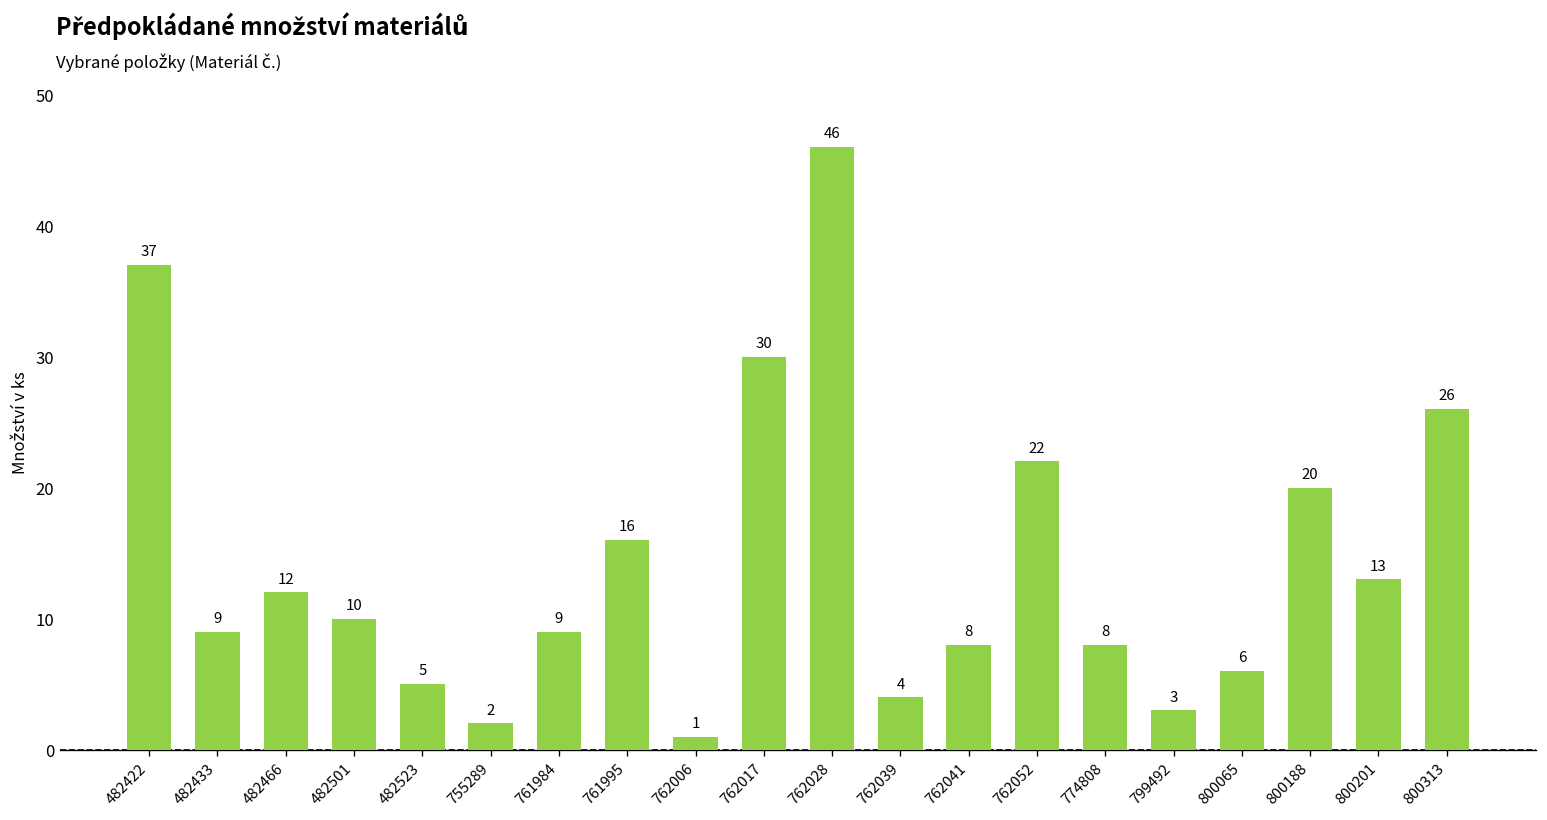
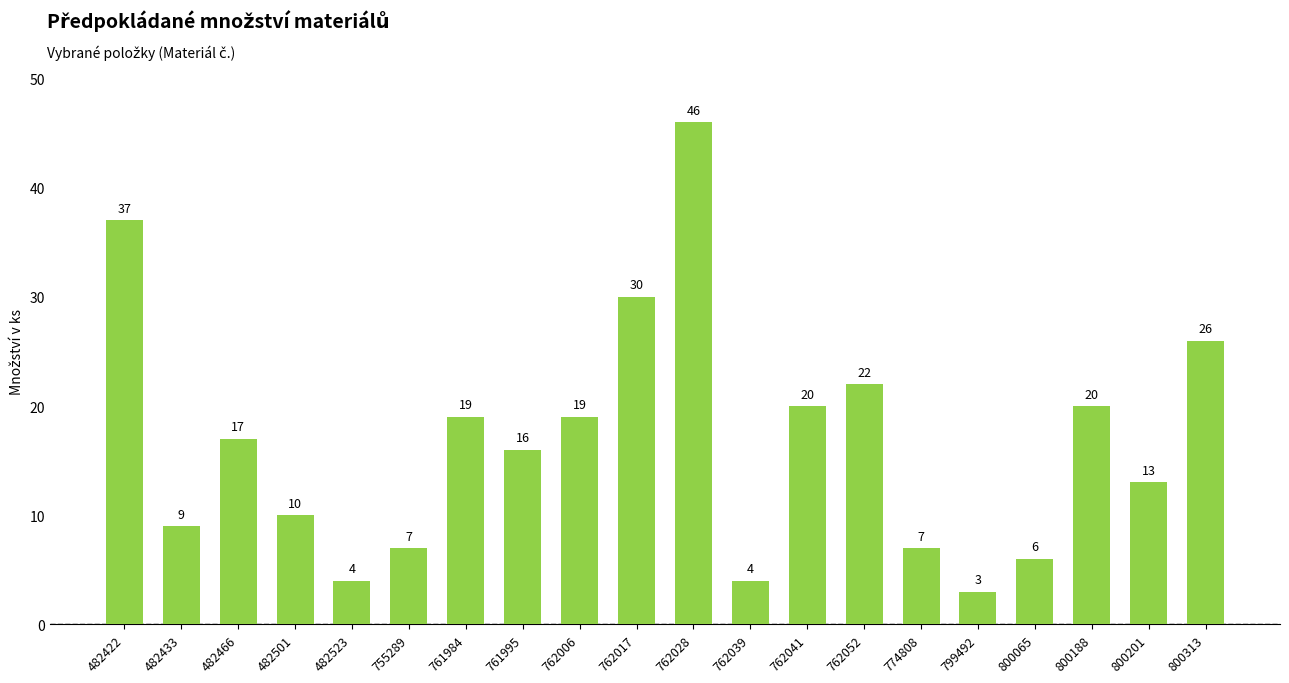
  {
    "482422": 37,
    "482433": 9,
-   "482466": 12,
+   "482466": 17,
    "482501": 10,
-   "482523": 5,
-   "755289": 2,
-   "761984": 9,
+   "482523": 4,
+   "755289": 7,
+   "761984": 19,
    "761995": 16,
-   "762006": 1,
+   "762006": 19,
    "762017": 30,
    "762028": 46,
    "762039": 4,
-   "762041": 8,
+   "762041": 20,
    "762052": 22,
-   "774808": 8,
+   "774808": 7,
    "799492": 3,
    "800065": 6,
    "800188": 20,
    "800201": 13,
    "800313": 26
  }
